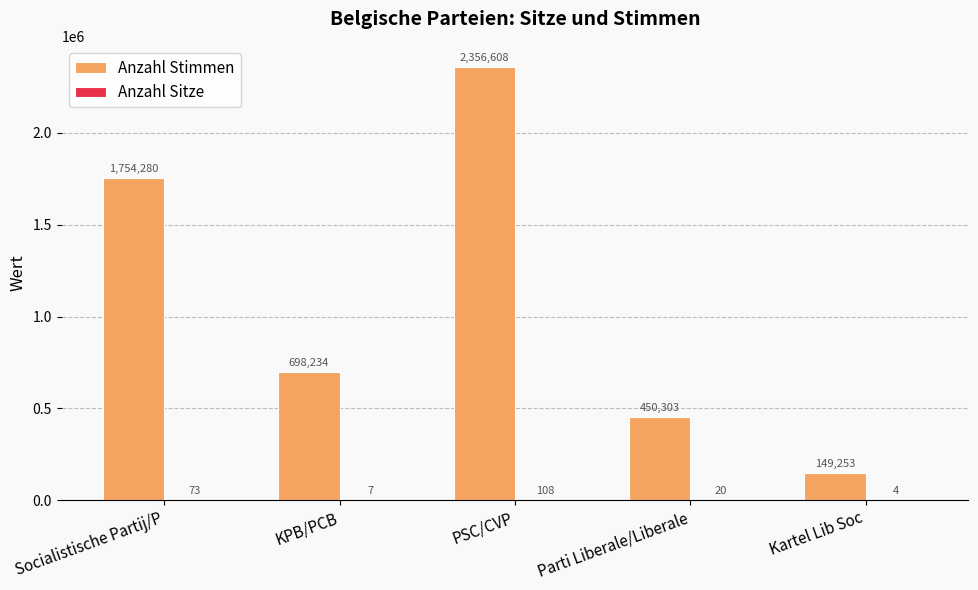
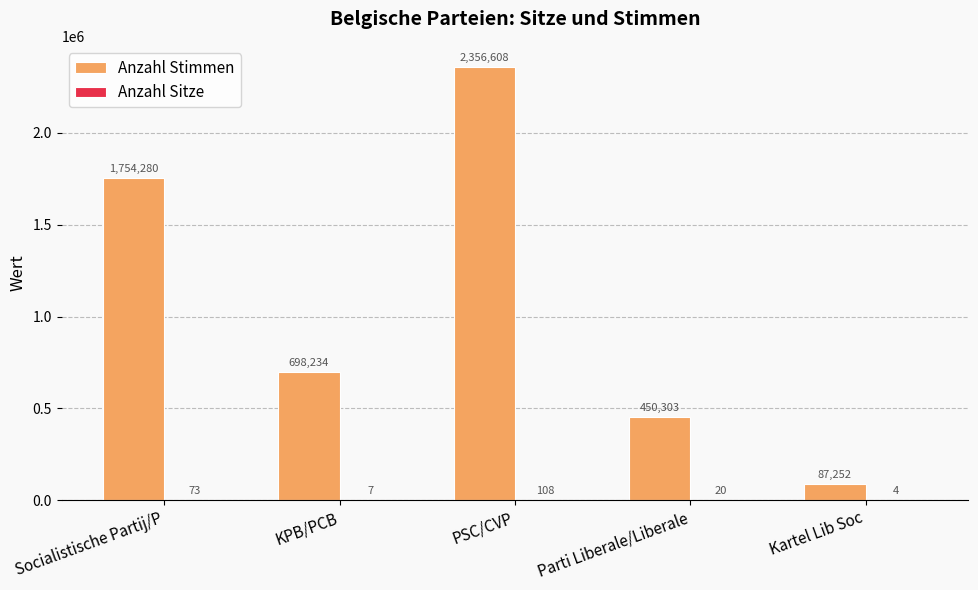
  {
    "Anzahl Stimmen": {
      "Socialistische Partij/P": "1,754,280",
      "KPB/PCB": "698,234",
      "PSC/CVP": "2,356,608",
      "Parti Liberale/Liberale": "450,303",
-     "Kartel Lib Soc": "149,253"
+     "Kartel Lib Soc": "87,252"
    },
    "Anzahl Sitze": {
      "Socialistische Partij/P": "73",
      "KPB/PCB": "7",
      "PSC/CVP": "108",
      "Parti Liberale/Liberale": "20",
      "Kartel Lib Soc": "4"
    }
  }
